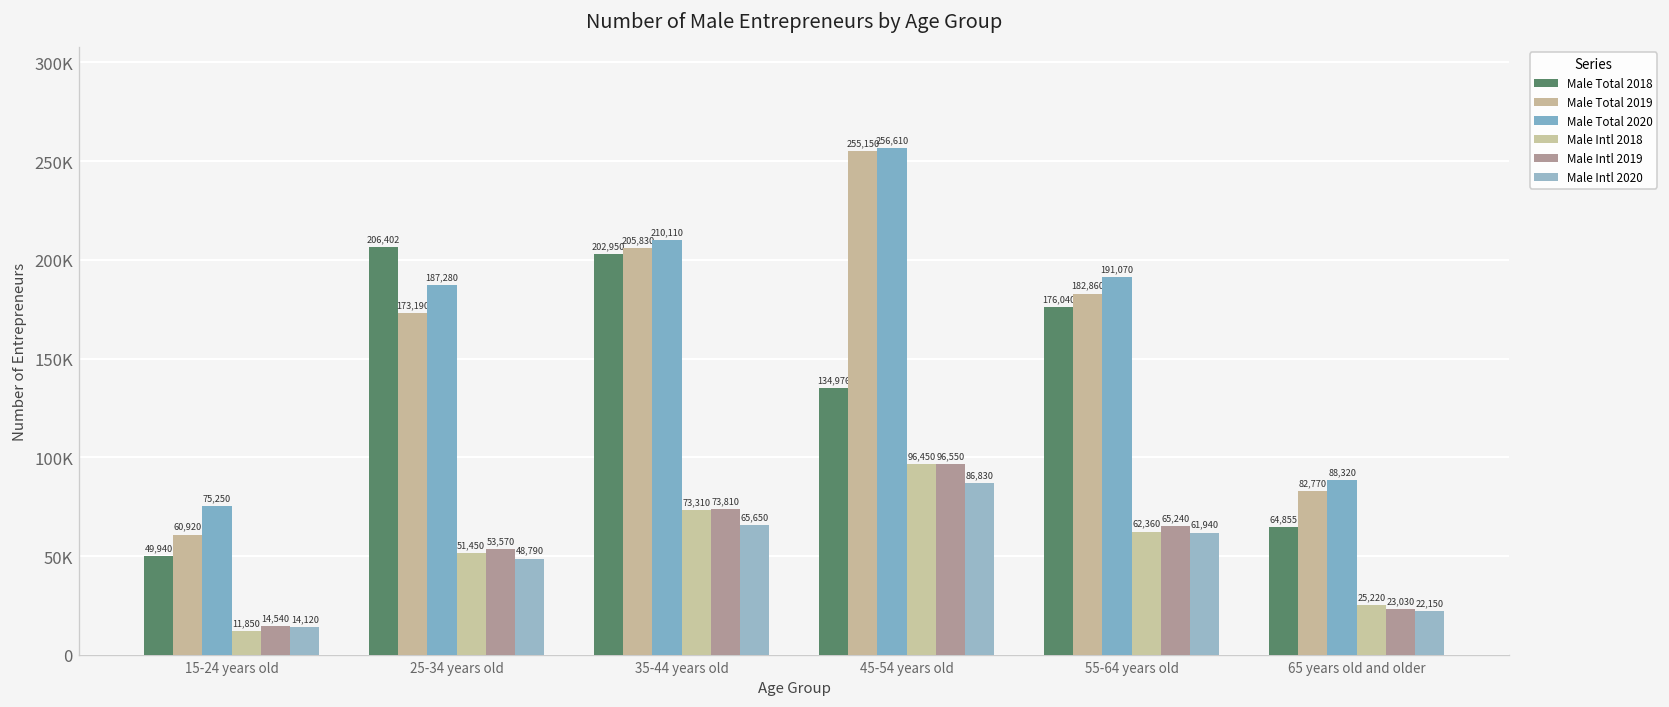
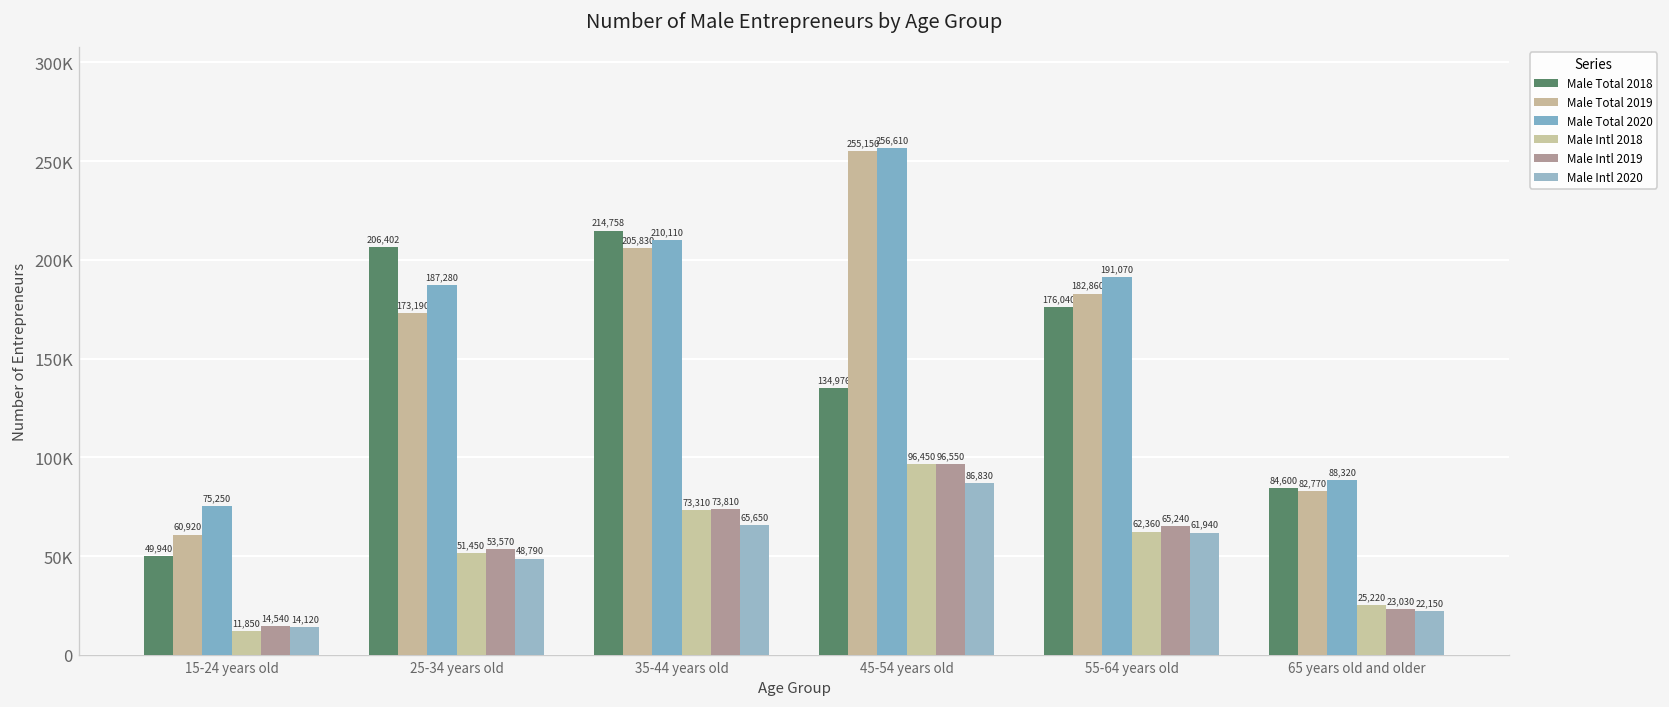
  {
    "Male Total 2018": {
      "15-24 years old": "49,940",
      "25-34 years old": "206,402",
-     "35-44 years old": "202,950",
+     "35-44 years old": "214,758",
      "45-54 years old": "134,976",
      "55-64 years old": "176,040",
-     "65 years old and older": "64,855"
+     "65 years old and older": "84,600"
    }
  }
